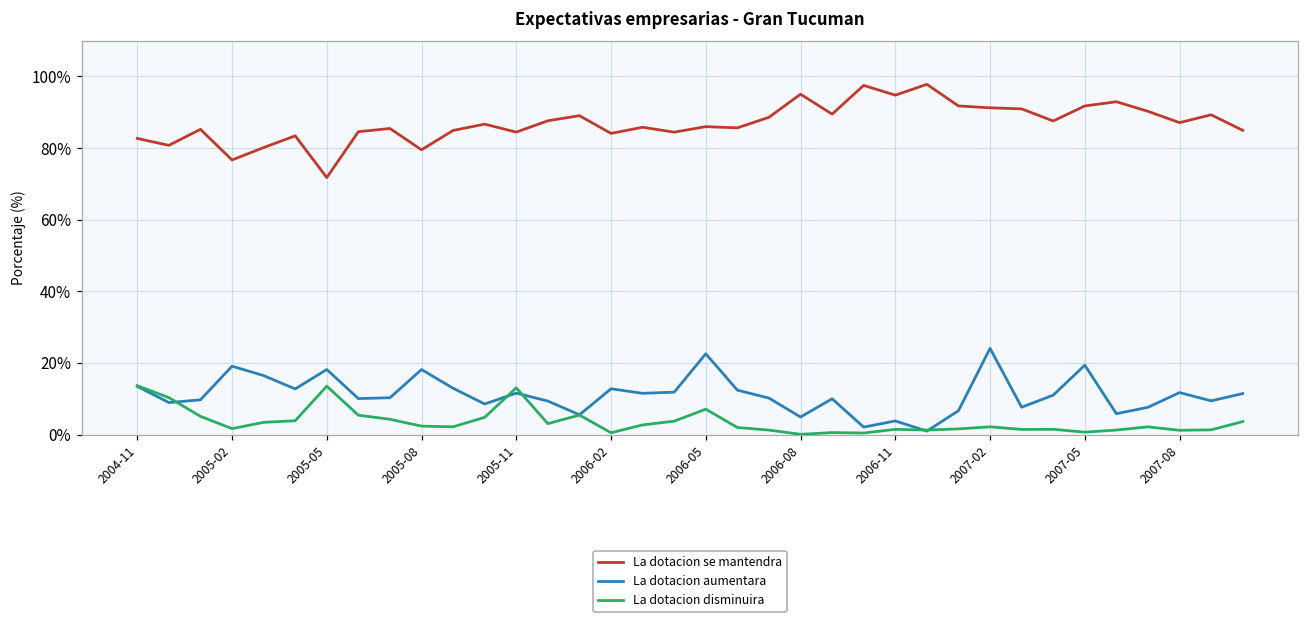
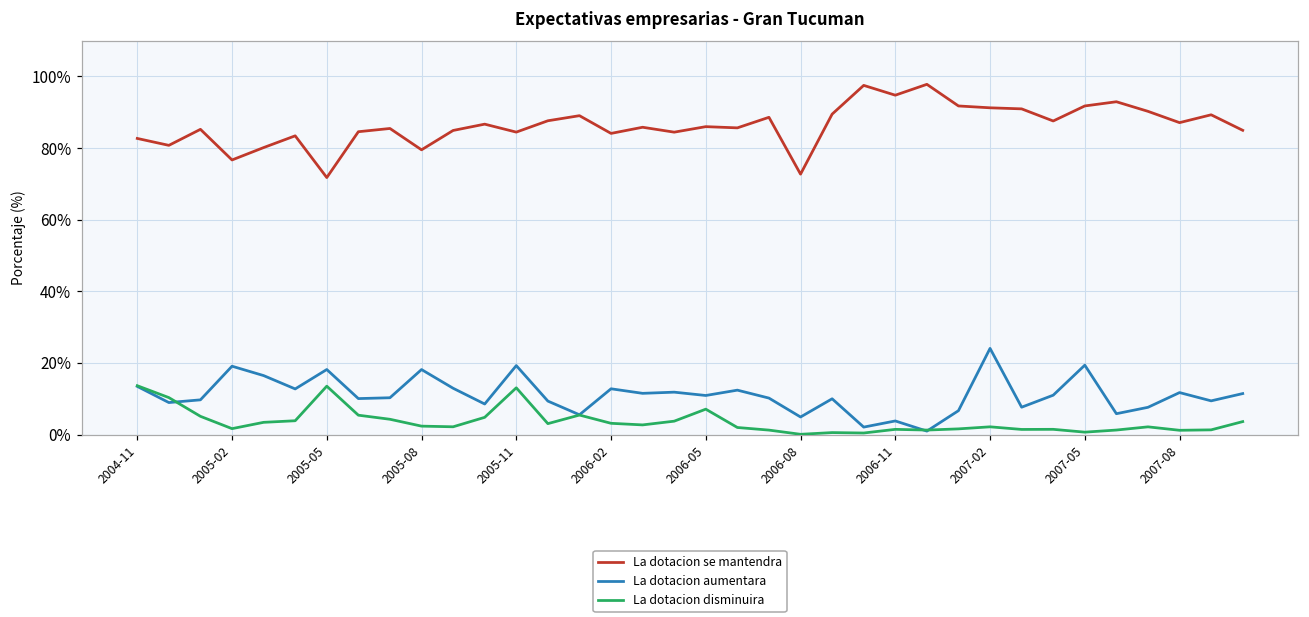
  {
    "La dotacion se mantendra": {
      "2004-11": "83%",
      "2005-02": "77%",
      "2005-05": "72%",
      "2005-08": "79%",
      "2005-11": "84%",
      "2006-02": "84%",
      "2006-05": "86%",
-     "2006-08": "95%",
+     "2006-08": "73%",
      "2006-11": "95%",
      "2007-02": "91%",
      "2007-05": "92%",
      "2007-08": "87%"
    },
    "La dotacion aumentara": {
      "2005-02": "19%",
      "2005-05": "18%",
      "2005-08": "18%",
-     "2005-11": "12%",
+     "2005-11": "19%",
      "2006-02": "13%",
-     "2006-05": "23%",
+     "2006-05": "11%",
      "2006-08": "5%",
      "2006-11": "4%",
      "2007-02": "24%",
      "2007-05": "19%",
      "2007-08": "12%"
    },
    "La dotacion disminuira": {
      "2005-02": "2%",
      "2005-05": "14%",
      "2005-08": "2%",
      "2005-11": "13%",
-     "2006-02": "1%",
+     "2006-02": "3%",
      "2006-05": "7%",
      "2006-08": "0%",
      "2006-11": "1%",
      "2007-02": "2%",
      "2007-05": "1%",
      "2007-08": "1%"
    }
  }
